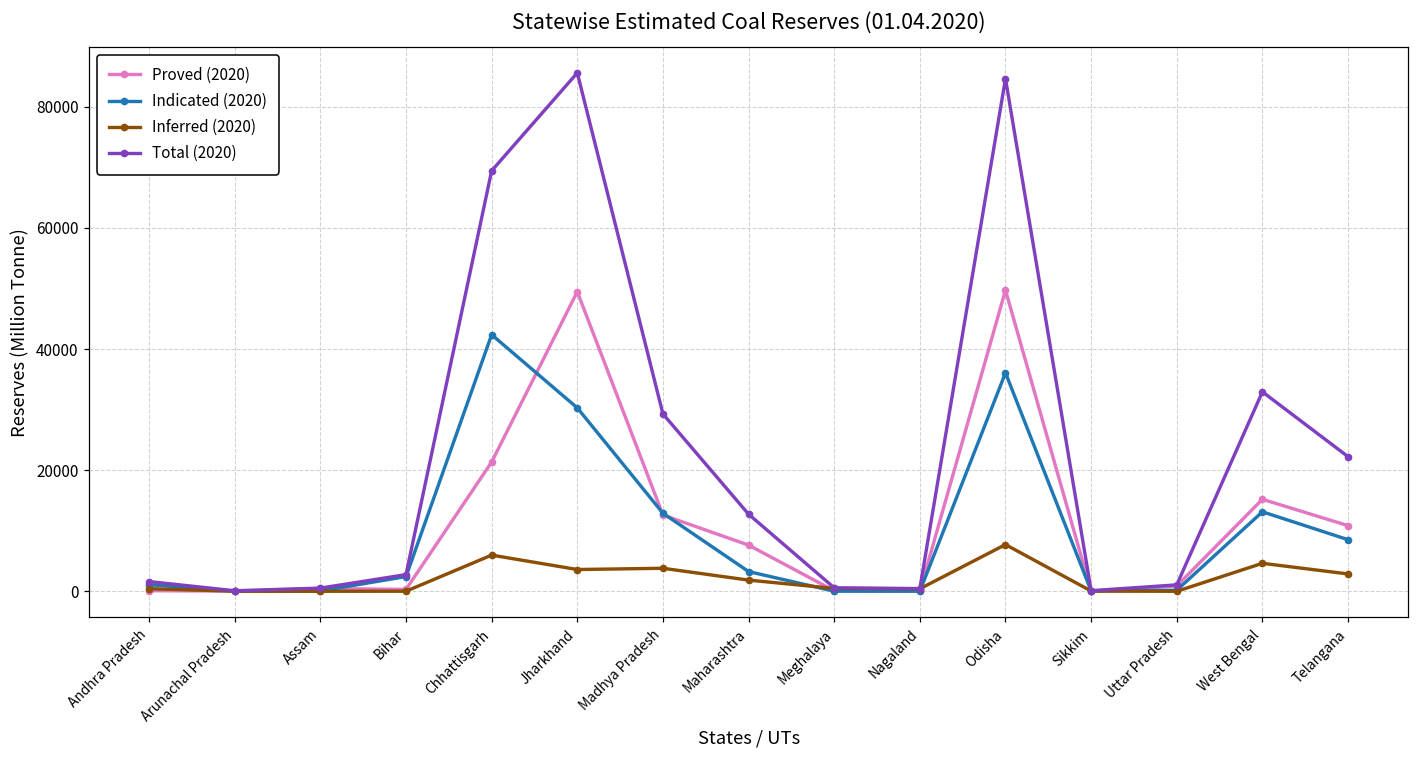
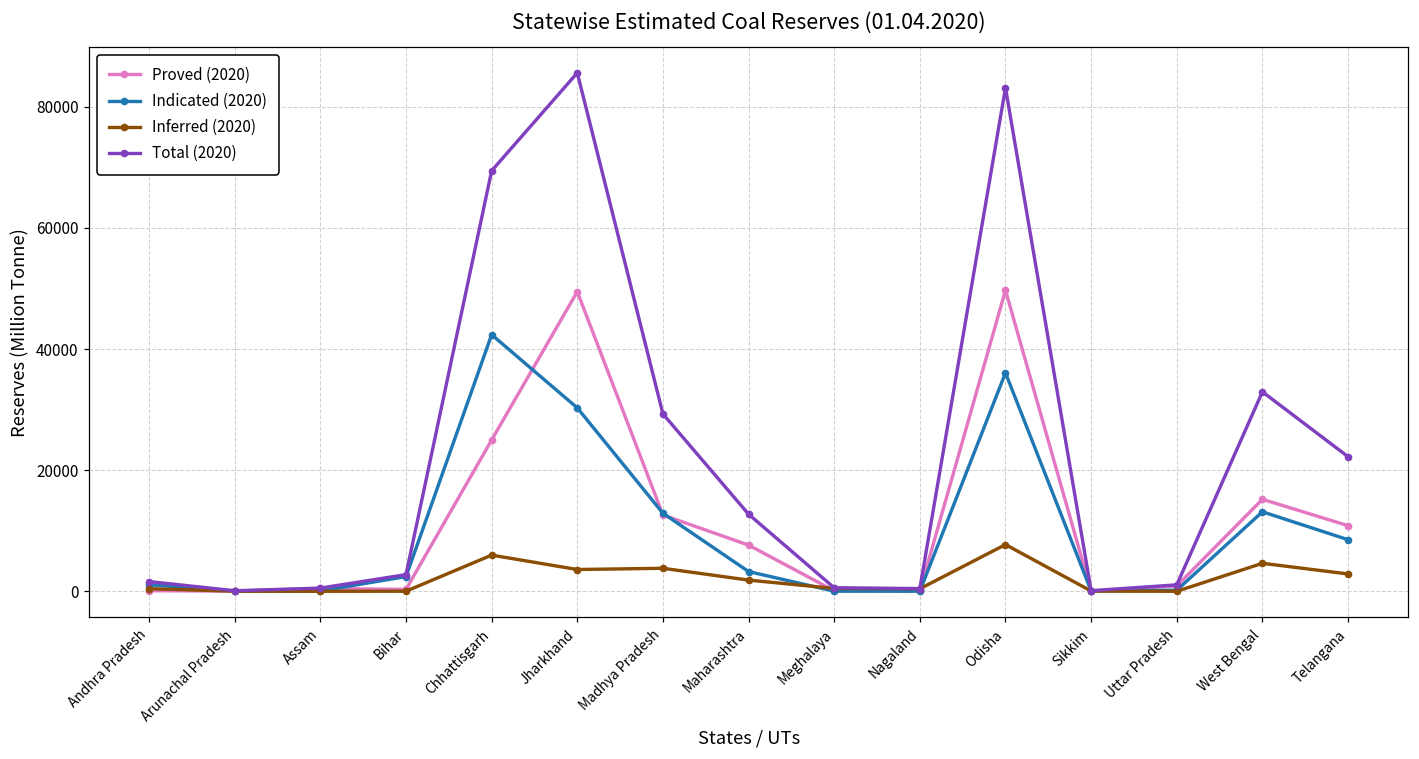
  {
    "Proved (2020)": {
-     "Chhattisgarh": 21000,
+     "Chhattisgarh": 25000,
      "Jharkhand": 49000,
      "Maharashtra": 8000,
      "Odisha": 50000,
      "West Bengal": 15000,
      "Telangana": 11000
    },
    "Indicated (2020)": {
      "Andhra Pradesh": 1000,
      "Chhattisgarh": 42000,
      "Jharkhand": 30000,
      "Maharashtra": 3000,
      "Odisha": 36000,
      "West Bengal": 13000,
      "Telangana": 9000
    },
    "Inferred (2020)": {
      "Chhattisgarh": 6000,
      "Jharkhand": 4000,
      "Madhya Pradesh": 4000,
      "Maharashtra": 2000,
      "Odisha": 8000,
      "West Bengal": 5000,
      "Telangana": 3000
    },
    "Total (2020)": {
      "Andhra Pradesh": 2000,
      "Chhattisgarh": 69000,
      "Jharkhand": 86000,
      "Madhya Pradesh": 29000,
      "Maharashtra": 13000,
-     "Odisha": 85000,
+     "Odisha": 83000,
      "West Bengal": 33000,
      "Telangana": 22000
    }
  }
